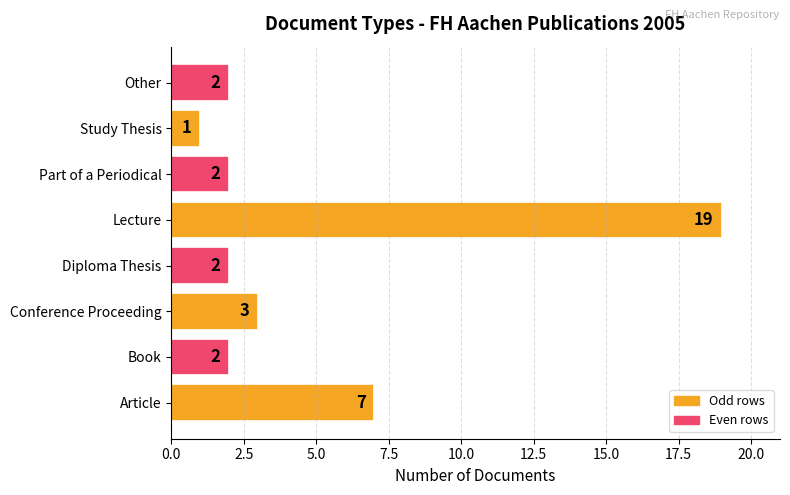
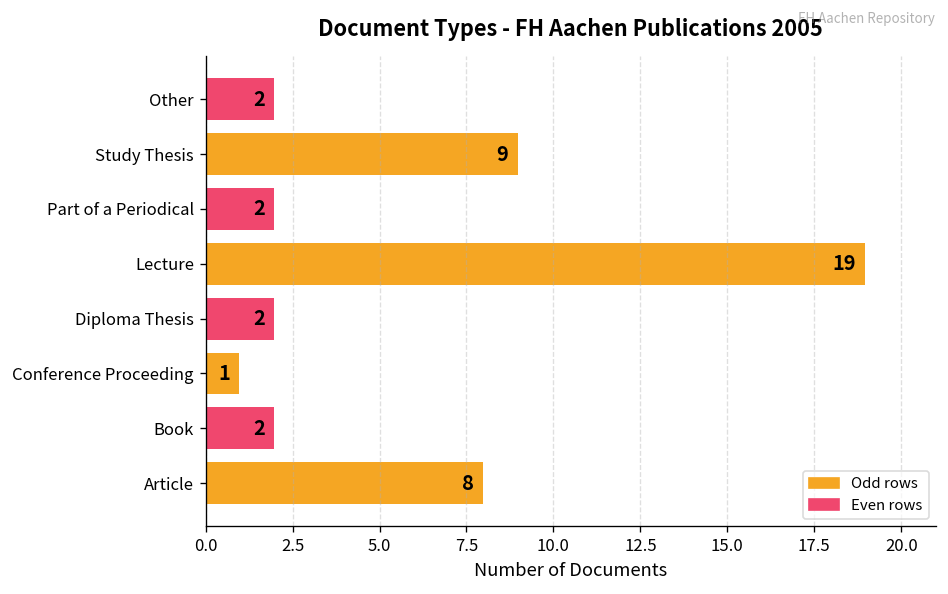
  {
    "Other": 2,
-   "Study Thesis": 1,
+   "Study Thesis": 9,
    "Part of a Periodical": 2,
    "Lecture": 19,
    "Diploma Thesis": 2,
-   "Conference Proceeding": 3,
+   "Conference Proceeding": 1,
    "Book": 2,
-   "Article": 7
+   "Article": 8
  }
